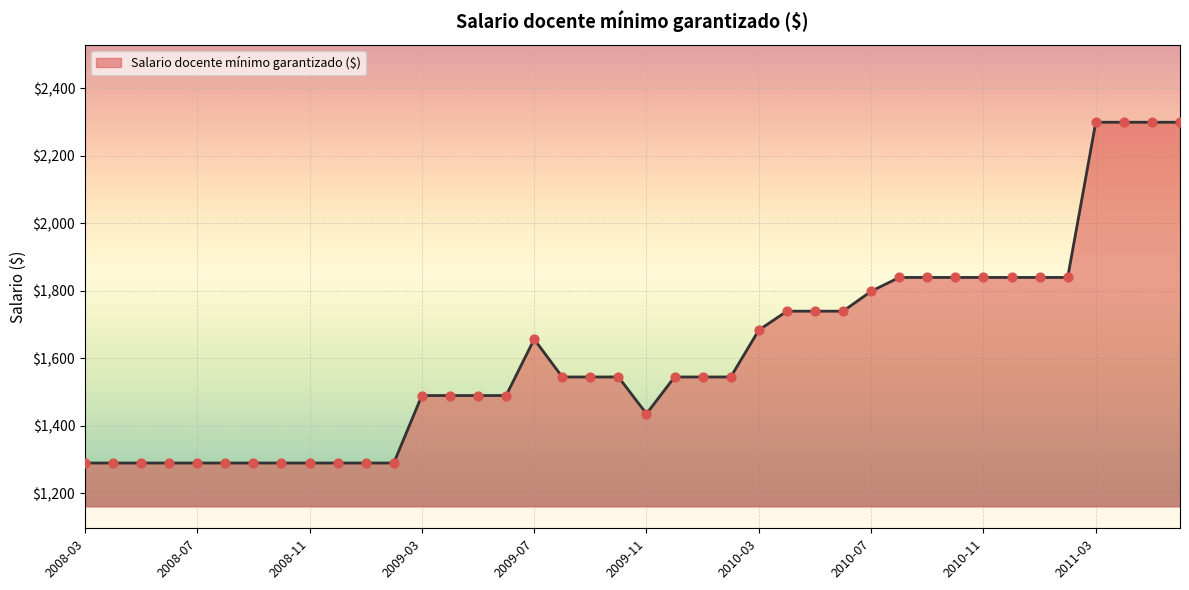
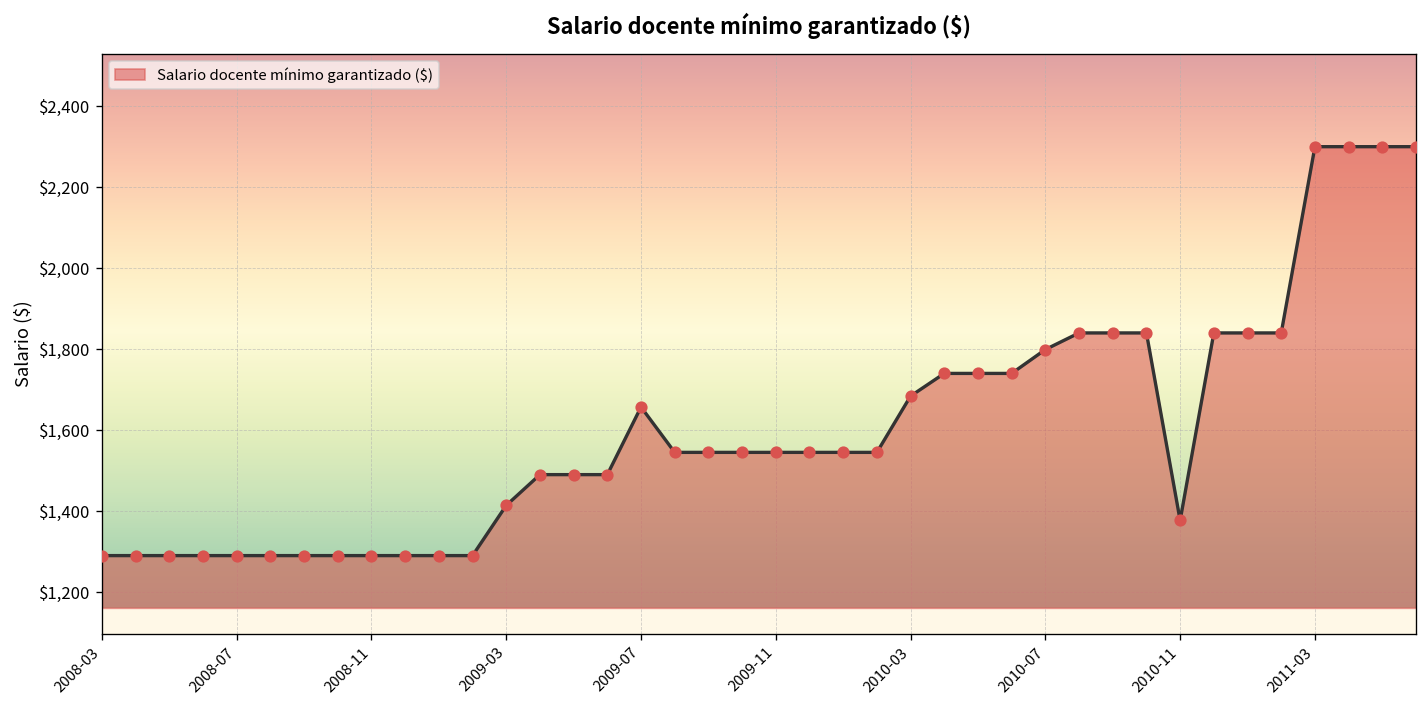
  {
    "2008-03": "$1,290",
    "2008-07": "$1,290",
    "2008-11": "$1,290",
-   "2009-03": "$1,490",
+   "2009-03": "$1,410",
    "2009-07": "$1,660",
-   "2009-11": "$1,440",
+   "2009-11": "$1,550",
    "2010-03": "$1,680",
    "2010-07": "$1,800",
-   "2010-11": "$1,840",
+   "2010-11": "$1,380",
    "2011-03": "$2,300"
  }
